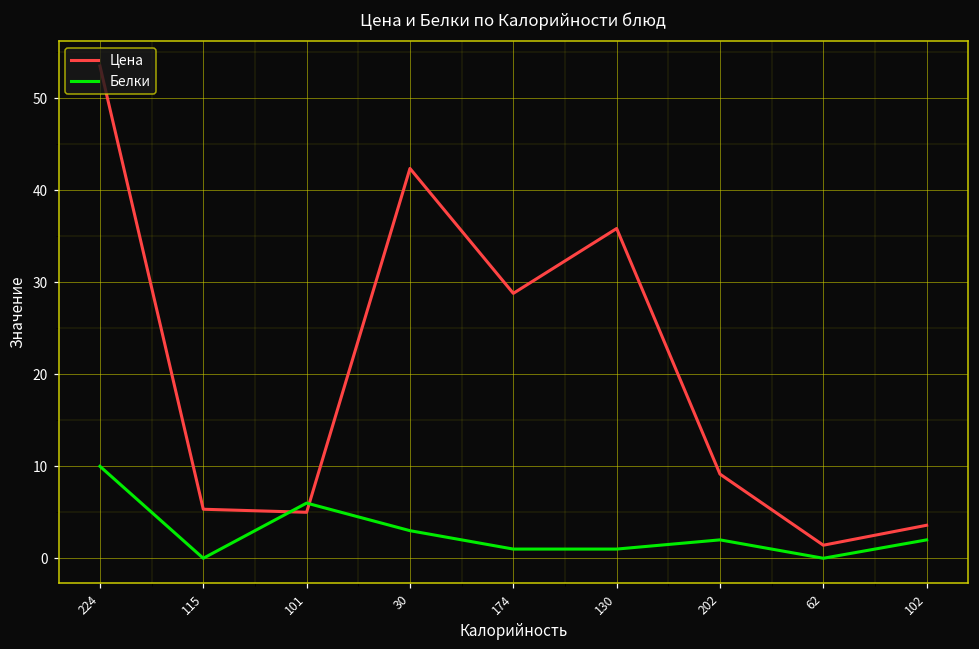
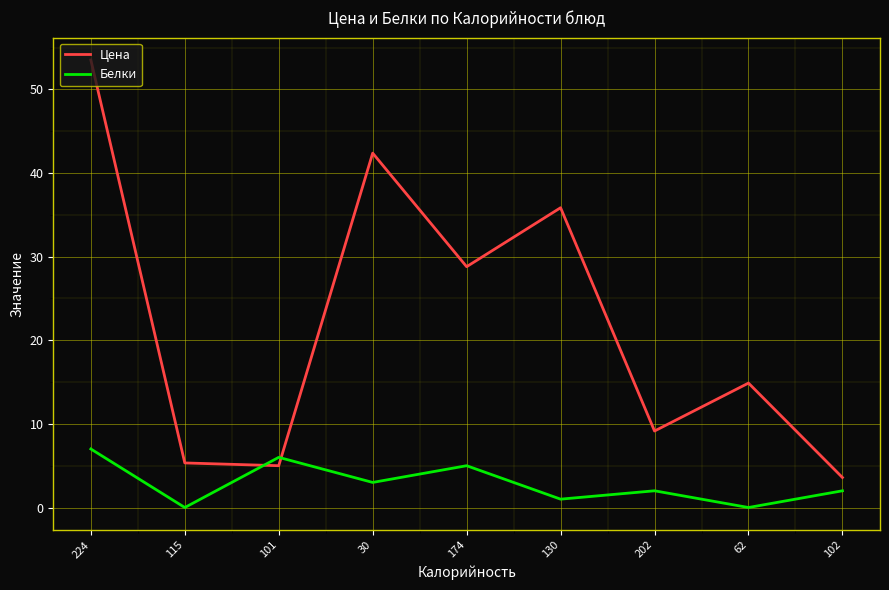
  {
    "Цена": {
      "115": 5,
      "101": 5,
      "30": 42,
      "174": 29,
      "130": 36,
      "202": 9,
-     "62": 1,
+     "62": 15,
      "102": 4
    },
    "Белки": {
-     "224": 10,
+     "224": 7,
      "115": 0,
      "101": 6,
      "30": 3,
-     "174": 1,
+     "174": 5,
      "130": 1,
      "202": 2,
      "62": 0,
      "102": 2
    }
  }
